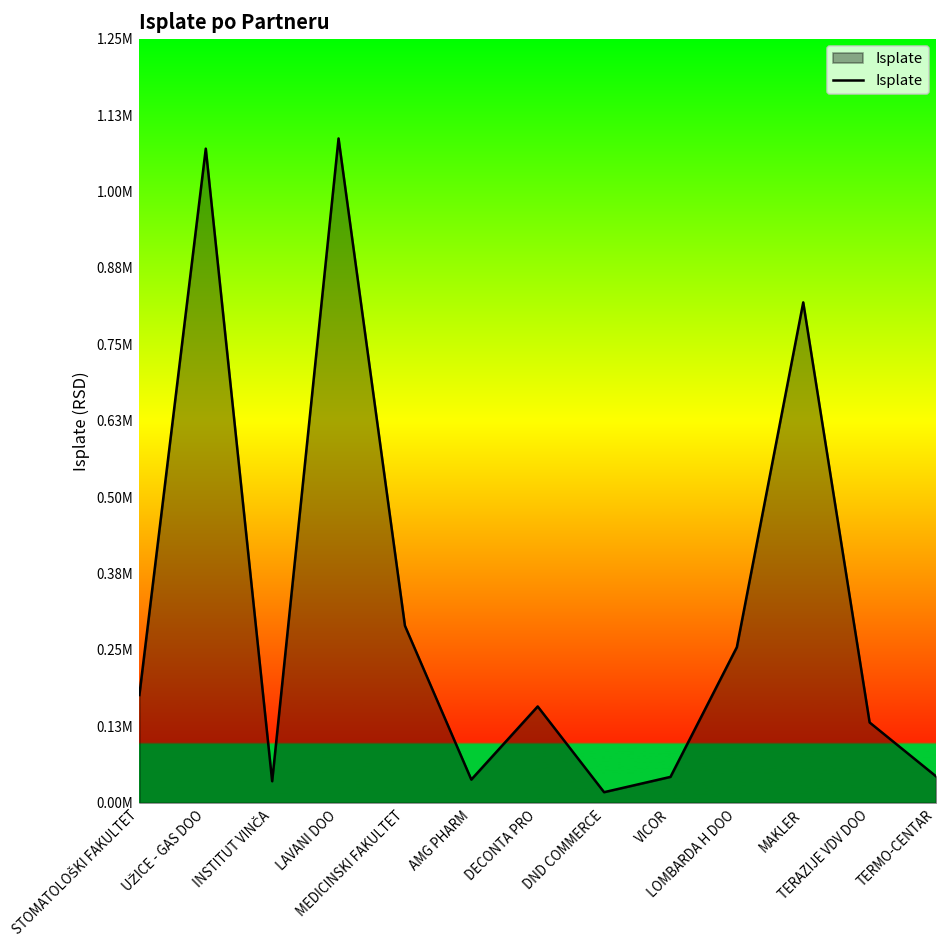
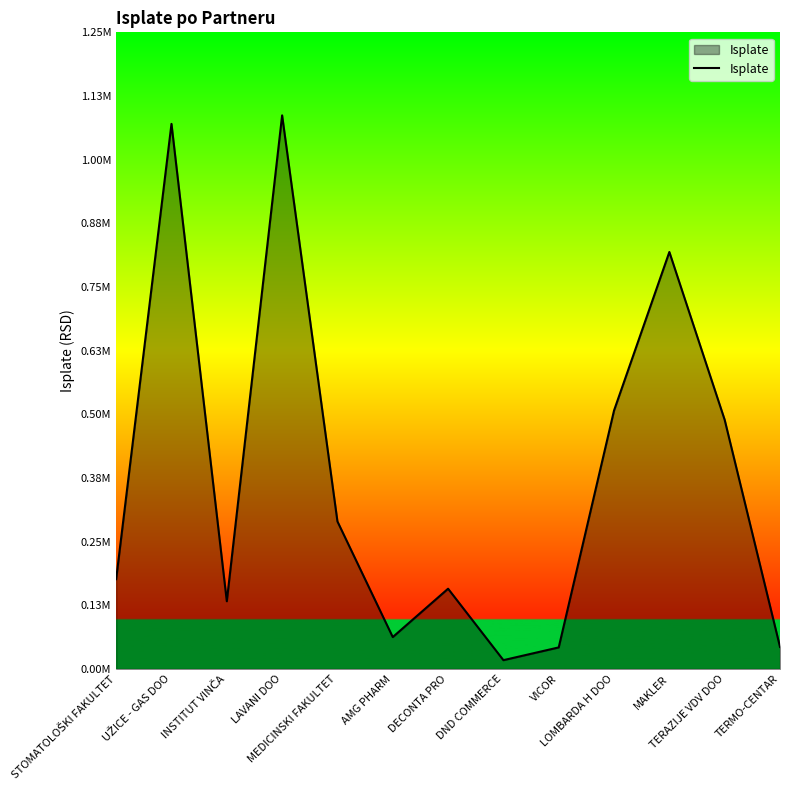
  {
    "STOMATOLOŠKI FAKULTET": 180000,
    "UŽICE - GAS DOO": 1070000,
-   "INSTITUT VINČA": 40000,
+   "INSTITUT VINČA": 130000,
    "LAVANI DOO": 1090000,
    "MEDICINSKI FAKULTET": 290000,
-   "AMG PHARM": 40000,
+   "AMG PHARM": 60000,
    "DECONTA PRO": 160000,
    "DND COMMERCE": 20000,
    "VICOR": 40000,
-   "LOMBARDA H DOO": 260000,
+   "LOMBARDA H DOO": 510000,
    "MAKLER": 820000,
-   "TERAZIJE VDV DOO": 130000,
+   "TERAZIJE VDV DOO": 490000,
    "TERMO-CENTAR": 40000
  }
